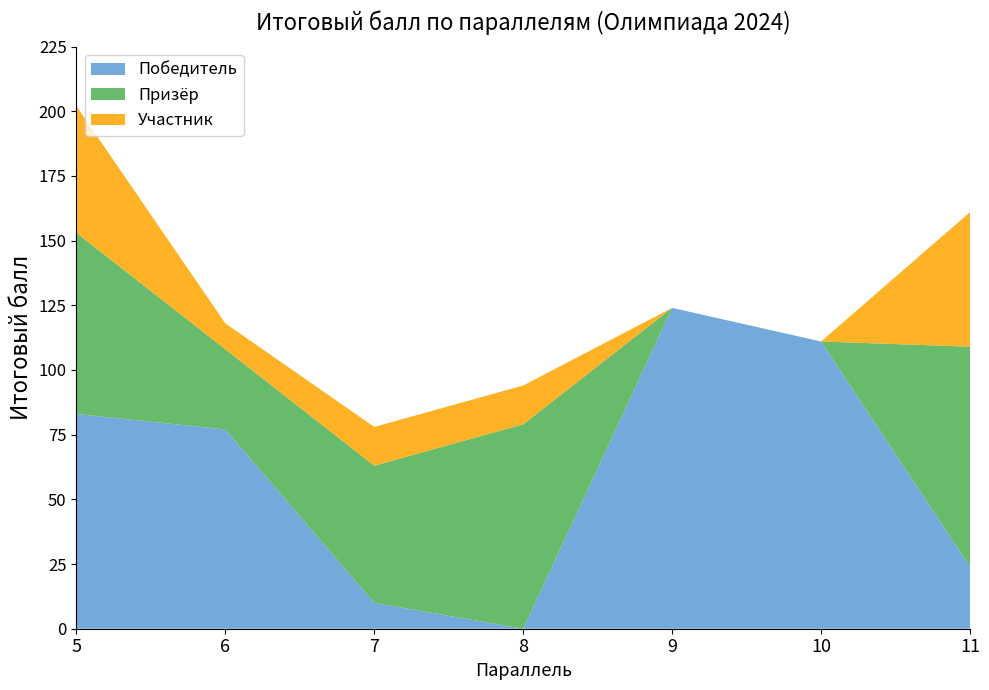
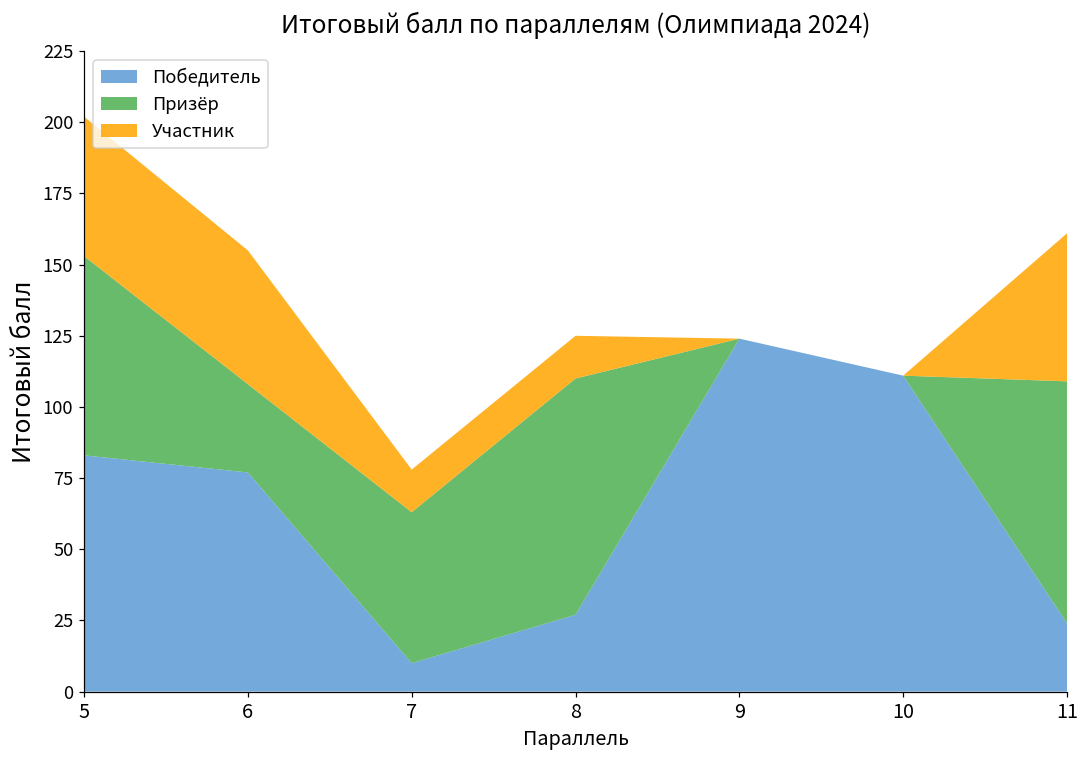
  {
    "Победитель": {
      "5": 83,
      "6": 77,
      "7": 10,
-     "8": 0,
+     "8": 27,
      "11": 24
    },
    "Призёр": {
      "5": 70,
      "6": 31,
      "7": 53,
-     "8": 79,
+     "8": 83,
      "11": 85
    },
    "Участник": {
      "5": 49,
-     "6": 10,
+     "6": 47,
      "7": 15,
      "8": 15,
      "11": 52
    }
  }
